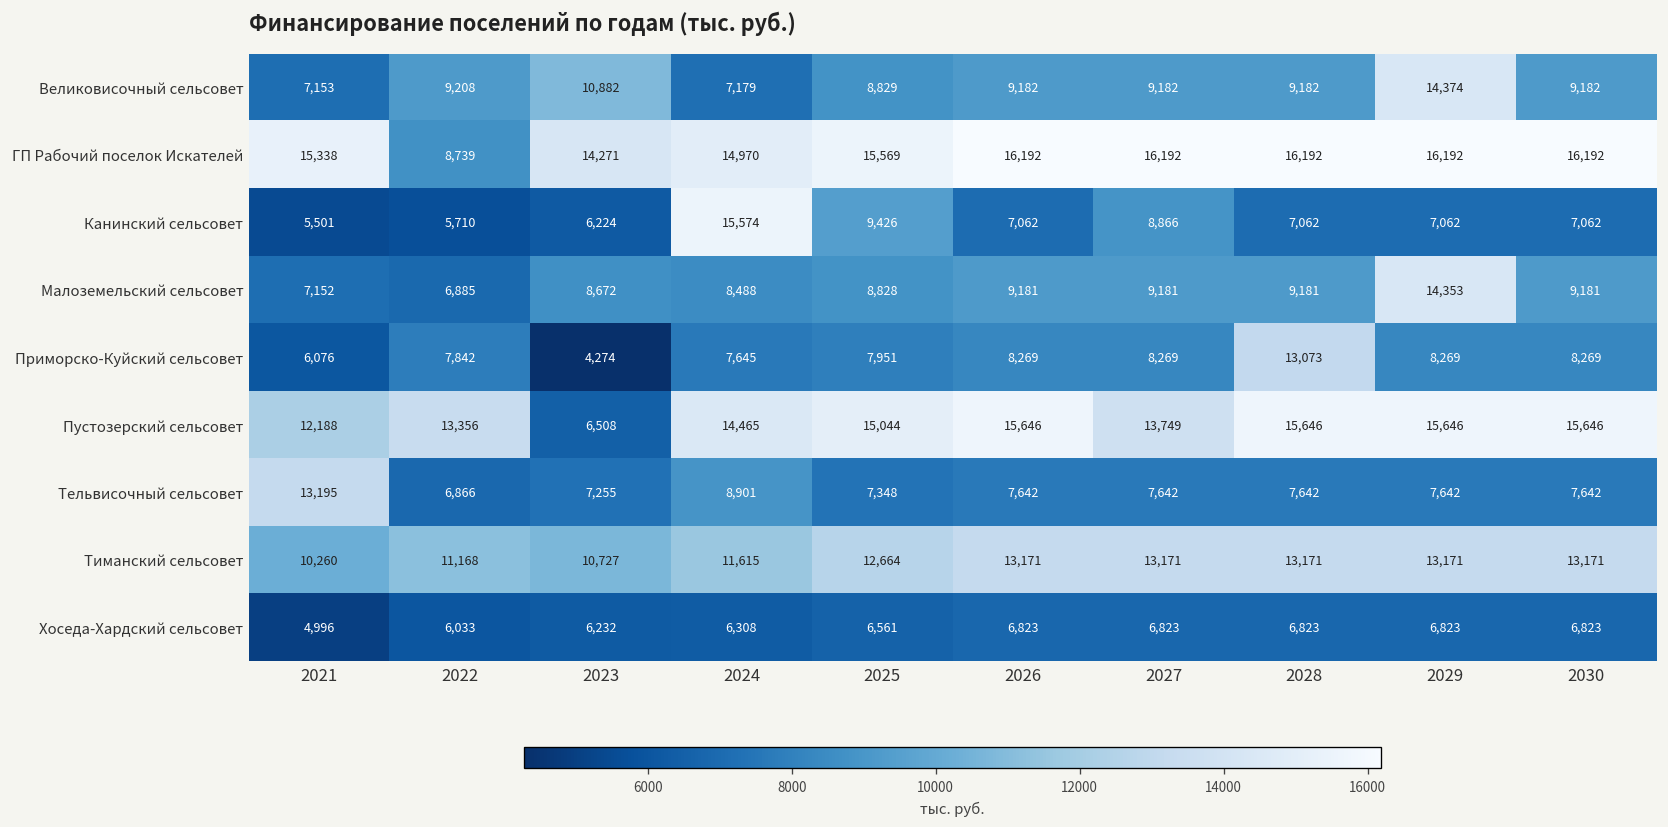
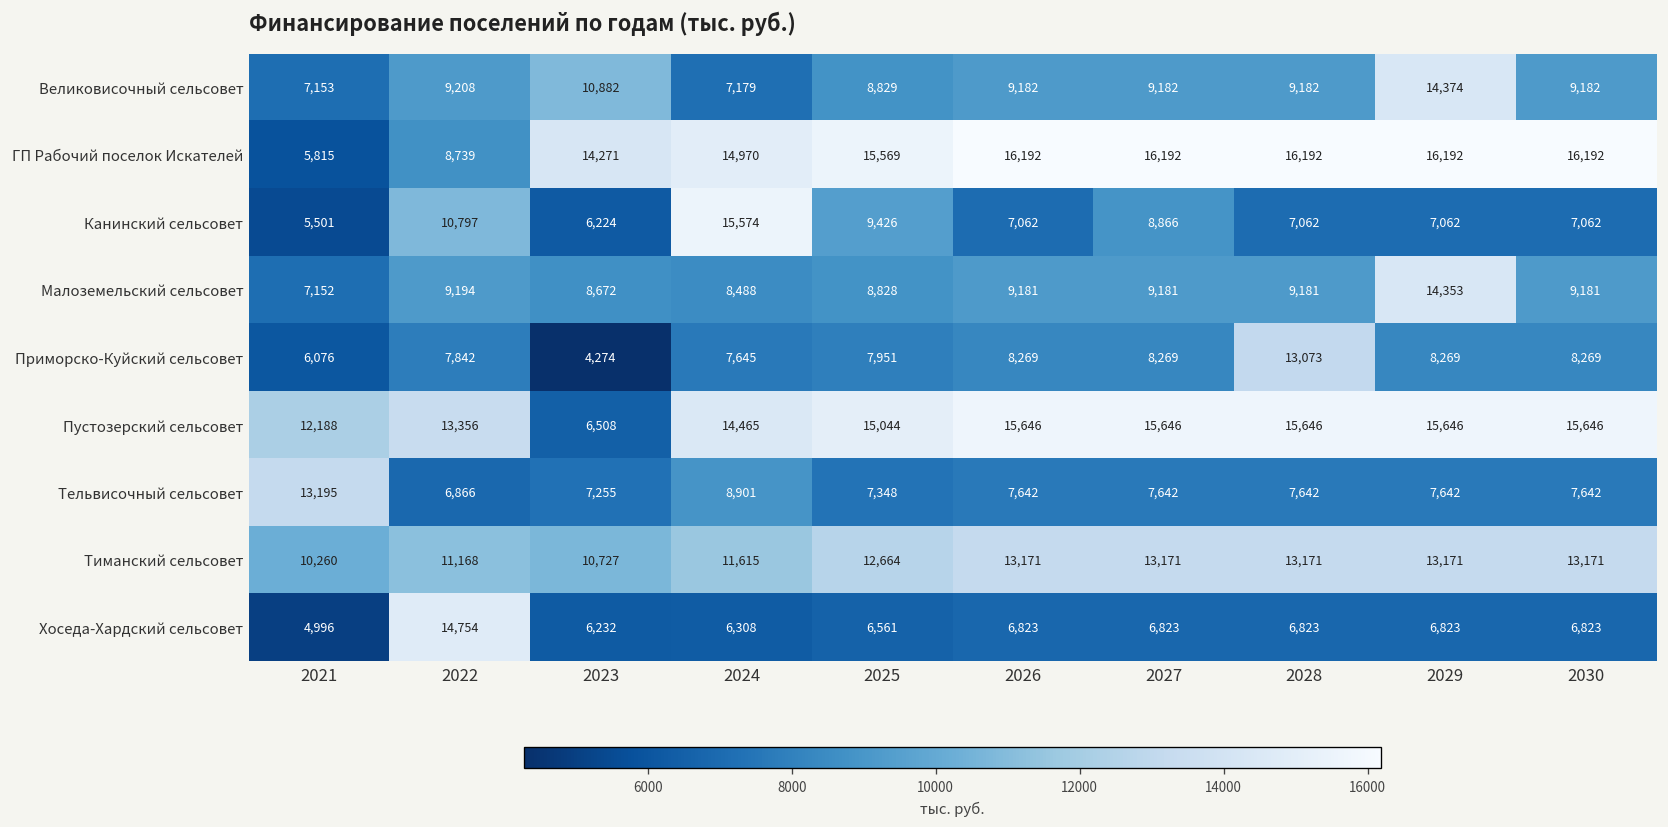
  {
    "Великовисочный сельсовет": {
      "2021": "7,153",
      "2022": "9,208",
      "2023": "10,882",
      "2024": "7,179",
      "2025": "8,829",
      "2026": "9,182",
      "2027": "9,182",
      "2028": "9,182",
      "2029": "14,374",
      "2030": "9,182"
    },
    "ГП Рабочий поселок Искателей": {
-     "2021": "15,338",
+     "2021": "5,815",
      "2022": "8,739",
      "2023": "14,271",
      "2024": "14,970",
      "2025": "15,569",
      "2026": "16,192",
      "2027": "16,192",
      "2028": "16,192",
      "2029": "16,192",
      "2030": "16,192"
    },
    "Канинский сельсовет": {
      "2021": "5,501",
-     "2022": "5,710",
+     "2022": "10,797",
      "2023": "6,224",
      "2024": "15,574",
      "2025": "9,426",
      "2026": "7,062",
      "2027": "8,866",
      "2028": "7,062",
      "2029": "7,062",
      "2030": "7,062"
    },
    "Малоземельский сельсовет": {
      "2021": "7,152",
-     "2022": "6,885",
+     "2022": "9,194",
      "2023": "8,672",
      "2024": "8,488",
      "2025": "8,828",
      "2026": "9,181",
      "2027": "9,181",
      "2028": "9,181",
      "2029": "14,353",
      "2030": "9,181"
    },
    "Приморско-Куйский сельсовет": {
      "2021": "6,076",
      "2022": "7,842",
      "2023": "4,274",
      "2024": "7,645",
      "2025": "7,951",
      "2026": "8,269",
      "2027": "8,269",
      "2028": "13,073",
      "2029": "8,269",
      "2030": "8,269"
    },
    "Пустозерский сельсовет": {
      "2021": "12,188",
      "2022": "13,356",
      "2023": "6,508",
      "2024": "14,465",
      "2025": "15,044",
      "2026": "15,646",
-     "2027": "13,749",
+     "2027": "15,646",
      "2028": "15,646",
      "2029": "15,646",
      "2030": "15,646"
    },
    "Тельвисочный сельсовет": {
      "2021": "13,195",
      "2022": "6,866",
      "2023": "7,255",
      "2024": "8,901",
      "2025": "7,348",
      "2026": "7,642",
      "2027": "7,642",
      "2028": "7,642",
      "2029": "7,642",
      "2030": "7,642"
    },
    "Тиманский сельсовет": {
      "2021": "10,260",
      "2022": "11,168",
      "2023": "10,727",
      "2024": "11,615",
      "2025": "12,664",
      "2026": "13,171",
      "2027": "13,171",
      "2028": "13,171",
      "2029": "13,171",
      "2030": "13,171"
    },
    "Хоседа-Хардский сельсовет": {
      "2021": "4,996",
-     "2022": "6,033",
+     "2022": "14,754",
      "2023": "6,232",
      "2024": "6,308",
      "2025": "6,561",
      "2026": "6,823",
      "2027": "6,823",
      "2028": "6,823",
      "2029": "6,823",
      "2030": "6,823"
    }
  }
